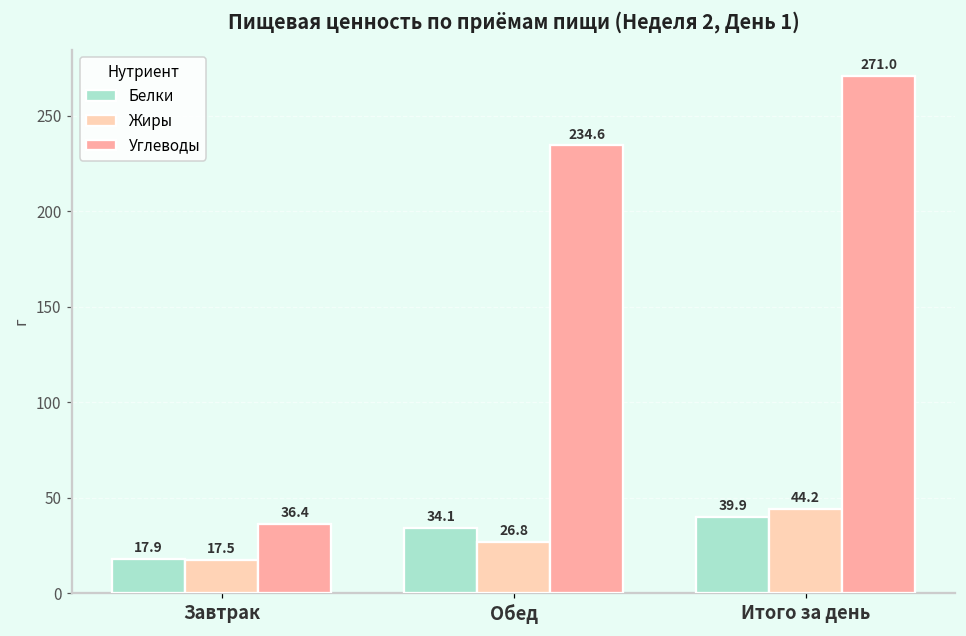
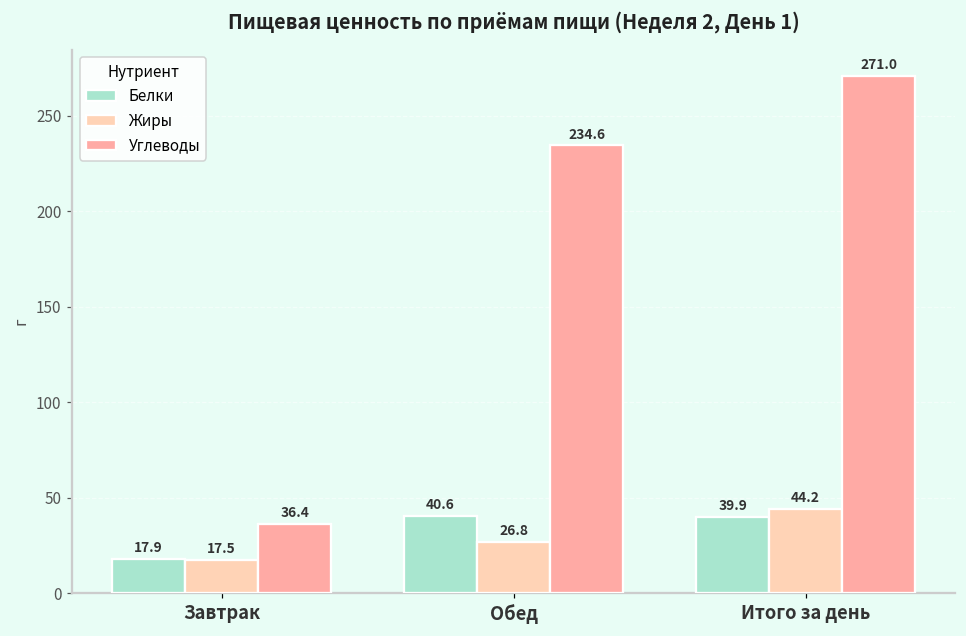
  {
    "Белки": {
      "Завтрак": 17.9,
-     "Обед": 34.1,
+     "Обед": 40.6,
      "Итого за день": 39.9
    }
  }
